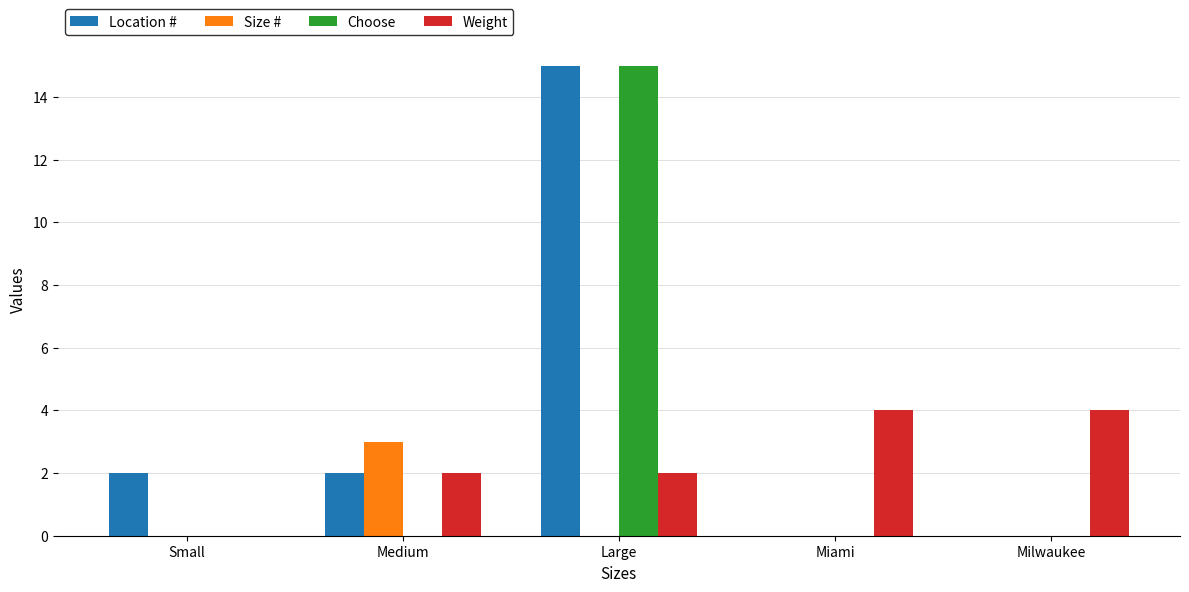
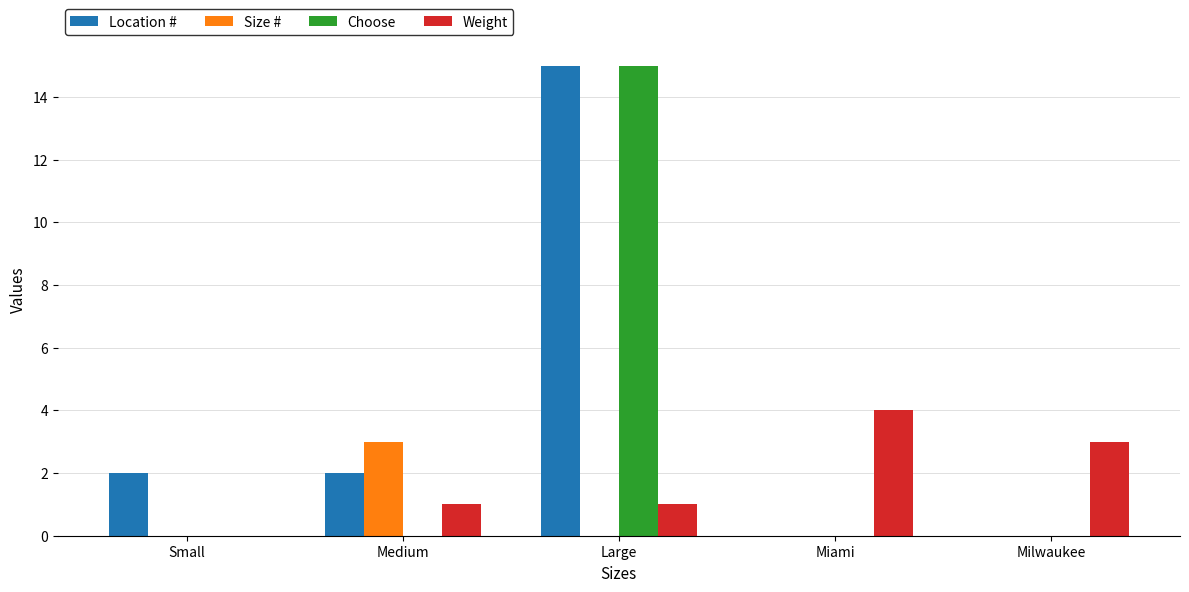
  {
    "Location #": {
      "Small": 2,
      "Medium": 2,
      "Large": 15,
      "Miami": 0,
      "Milwaukee": 0
    },
    "Size #": {
      "Small": 0,
      "Medium": 3,
      "Large": 0,
      "Miami": 0,
      "Milwaukee": 0
    },
    "Choose": {
      "Small": 0,
      "Medium": 0,
      "Large": 15,
      "Miami": 0,
      "Milwaukee": 0
    },
    "Weight": {
      "Small": 0,
-     "Medium": 2,
-     "Large": 2,
+     "Medium": 1,
+     "Large": 1,
      "Miami": 4,
-     "Milwaukee": 4
+     "Milwaukee": 3
    }
  }
